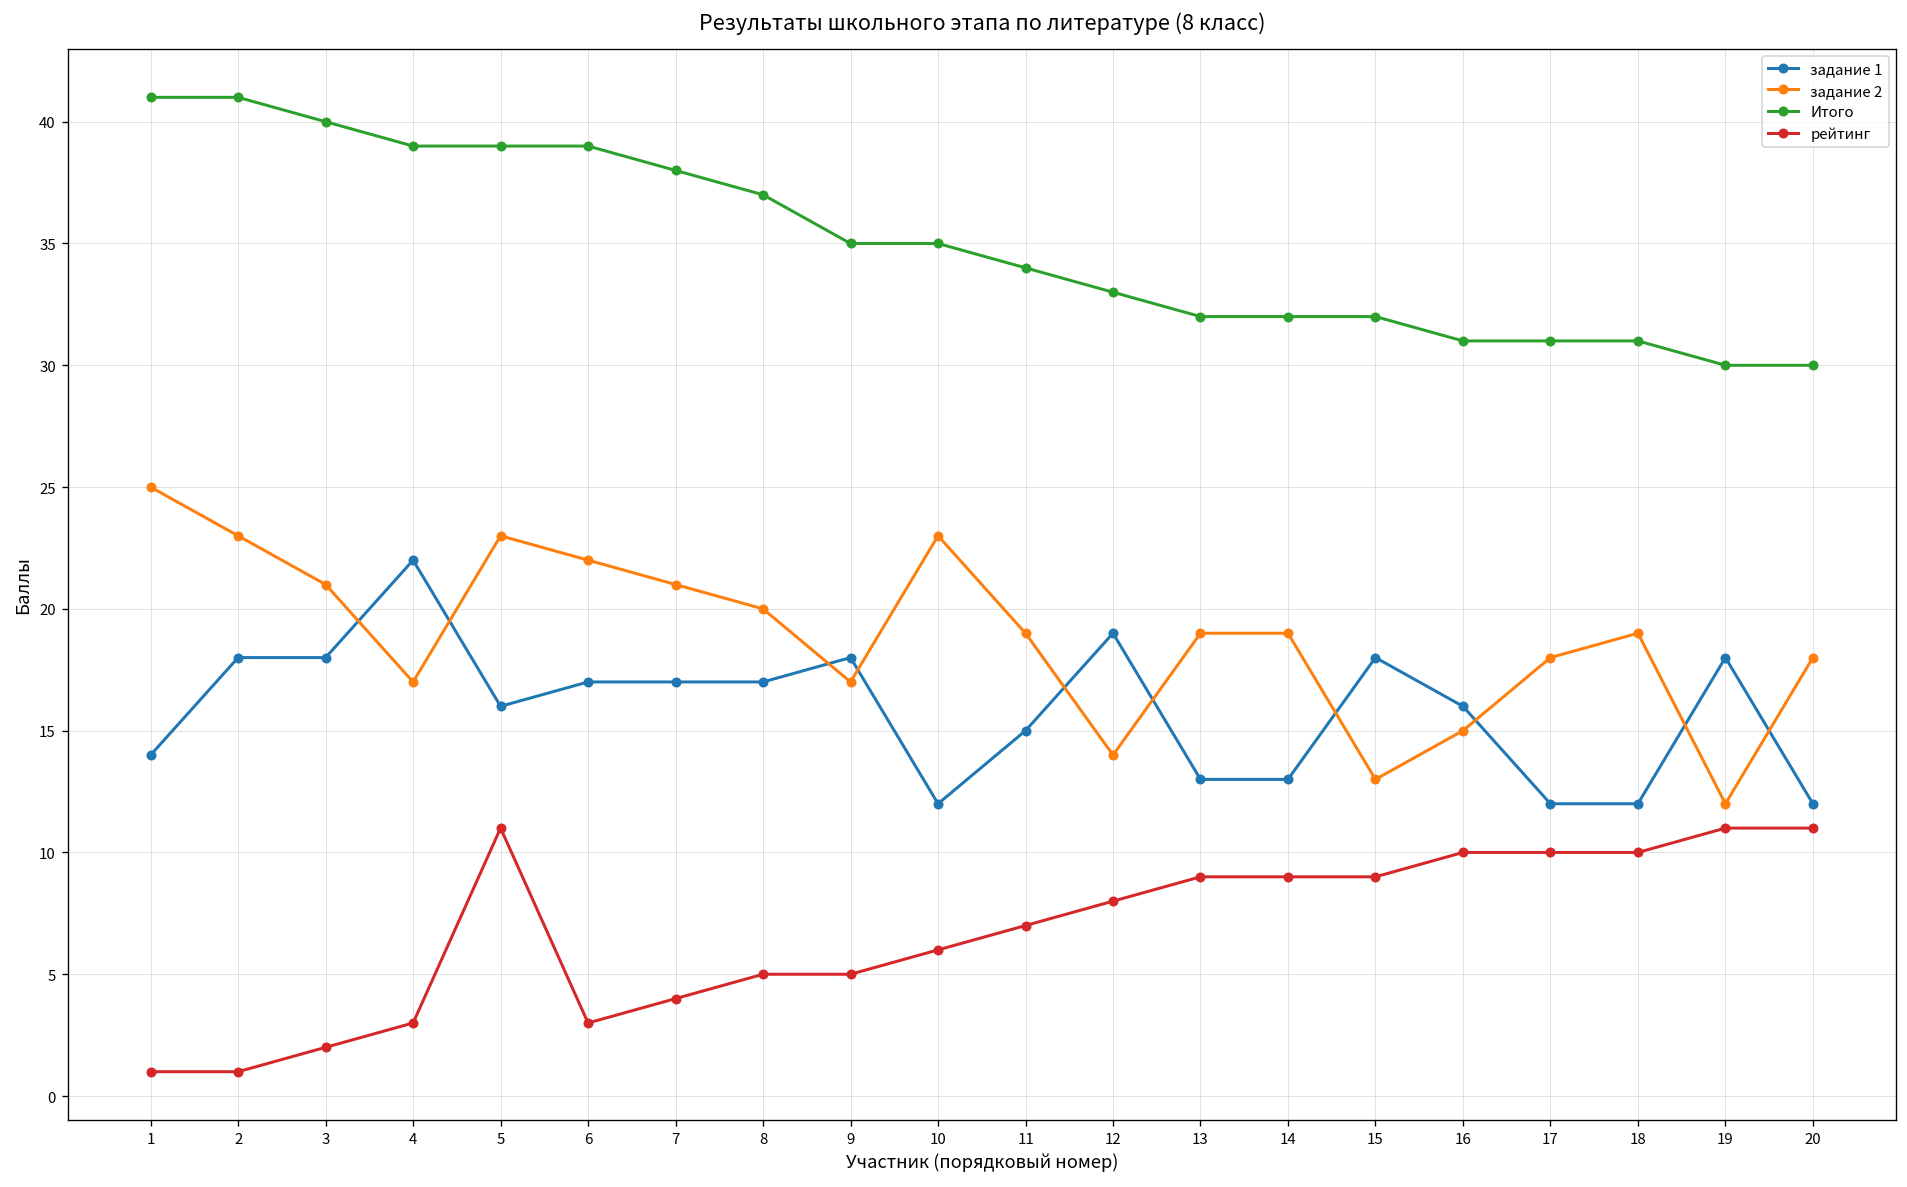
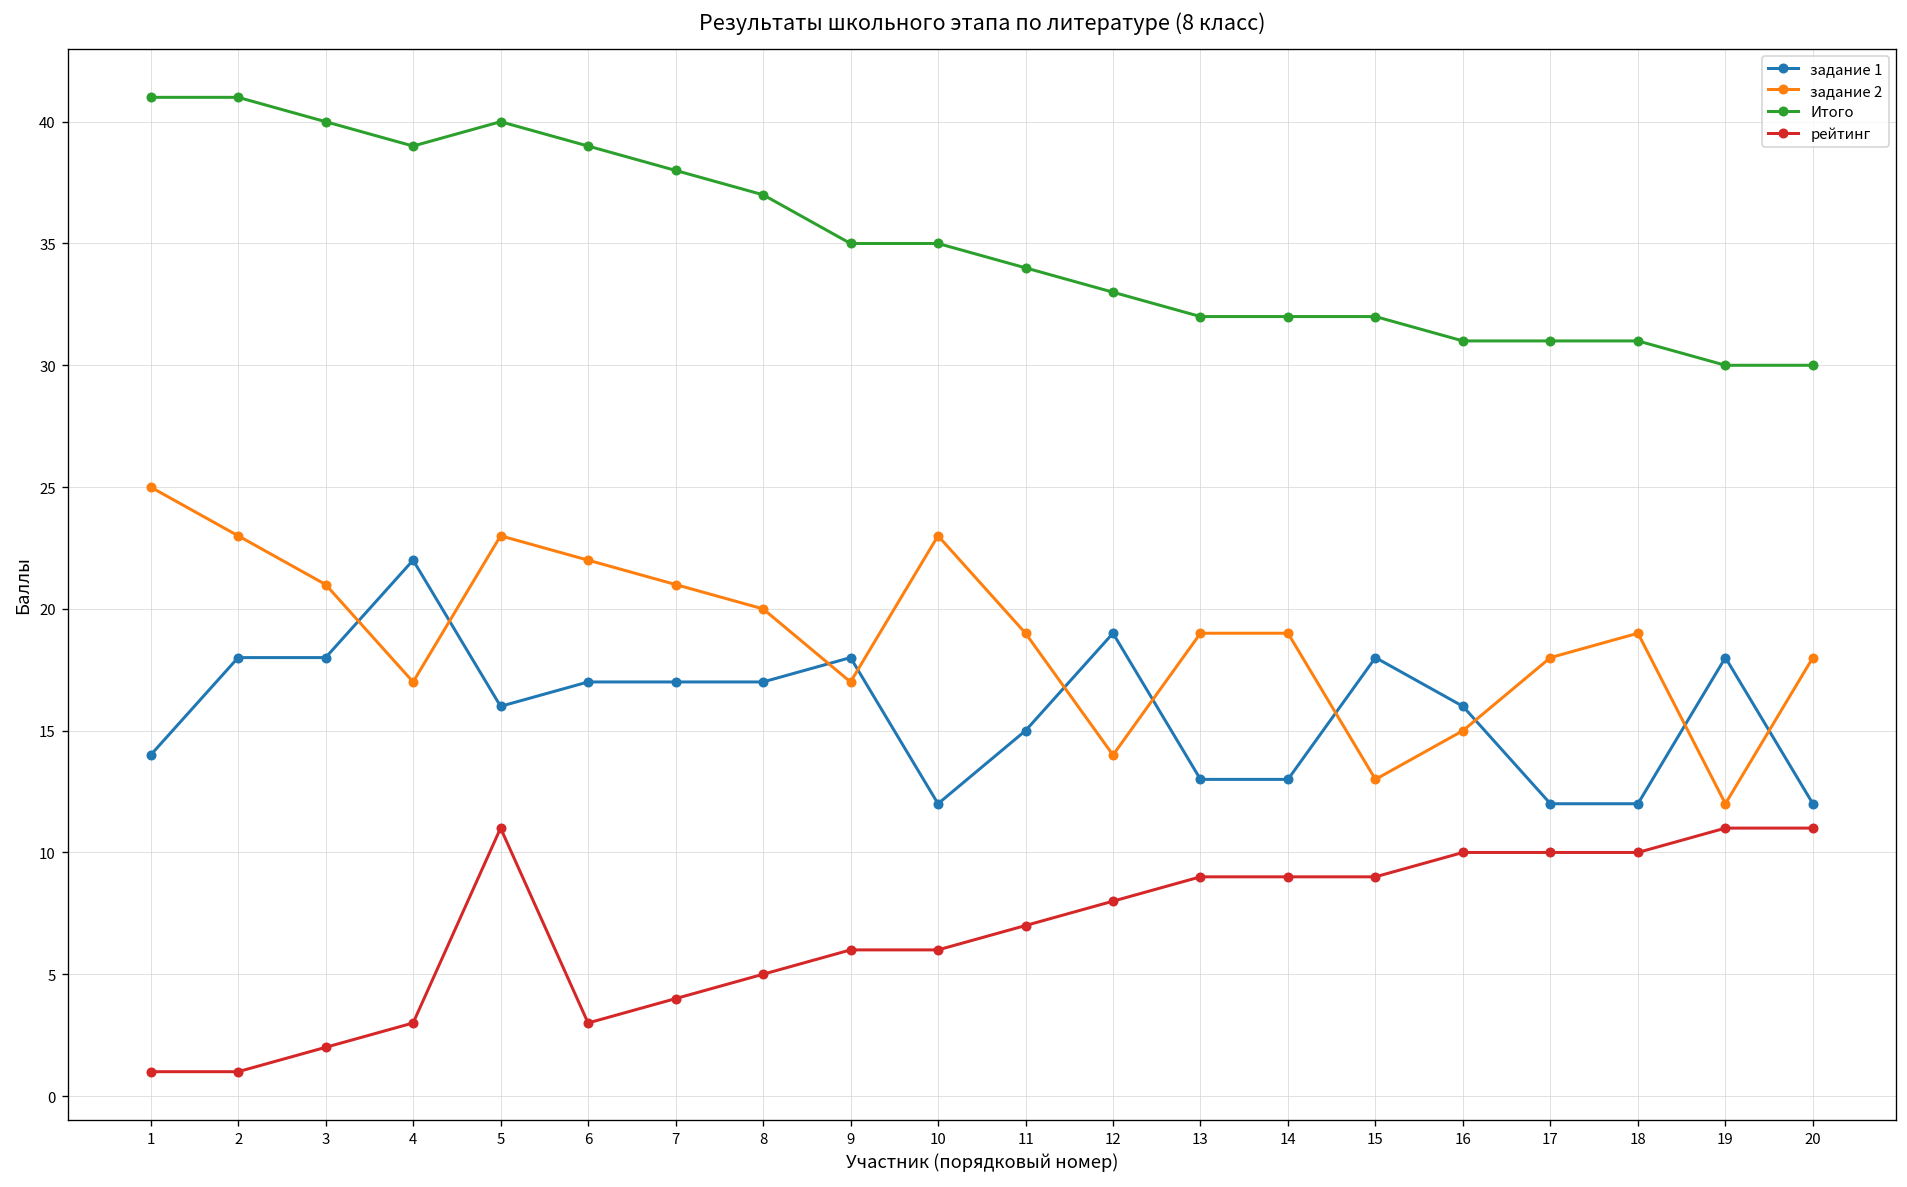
  {
    "задание 1": {
      "1": 14,
      "2": 18,
      "3": 18,
      "4": 22,
      "5": 16,
      "6": 17,
      "7": 17,
      "8": 17,
      "9": 18,
      "10": 12,
      "11": 15,
      "12": 19,
      "13": 13,
      "14": 13,
      "15": 18,
      "16": 16,
      "17": 12,
      "18": 12,
      "19": 18,
      "20": 12
    },
    "задание 2": {
      "1": 25,
      "2": 23,
      "3": 21,
      "4": 17,
      "5": 23,
      "6": 22,
      "7": 21,
      "8": 20,
      "9": 17,
      "10": 23,
      "11": 19,
      "12": 14,
      "13": 19,
      "14": 19,
      "15": 13,
      "16": 15,
      "17": 18,
      "18": 19,
      "19": 12,
      "20": 18
    },
    "Итого": {
      "1": 41,
      "2": 41,
      "3": 40,
      "4": 39,
-     "5": 39,
+     "5": 40,
      "6": 39,
      "7": 38,
      "8": 37,
      "9": 35,
      "10": 35,
      "11": 34,
      "12": 33,
      "13": 32,
      "14": 32,
      "15": 32,
      "16": 31,
      "17": 31,
      "18": 31,
      "19": 30,
      "20": 30
    },
    "рейтинг": {
      "1": 1,
      "2": 1,
      "3": 2,
      "4": 3,
      "5": 11,
      "6": 3,
      "7": 4,
      "8": 5,
-     "9": 5,
+     "9": 6,
      "10": 6,
      "11": 7,
      "12": 8,
      "13": 9,
      "14": 9,
      "15": 9,
      "16": 10,
      "17": 10,
      "18": 10,
      "19": 11,
      "20": 11
    }
  }
